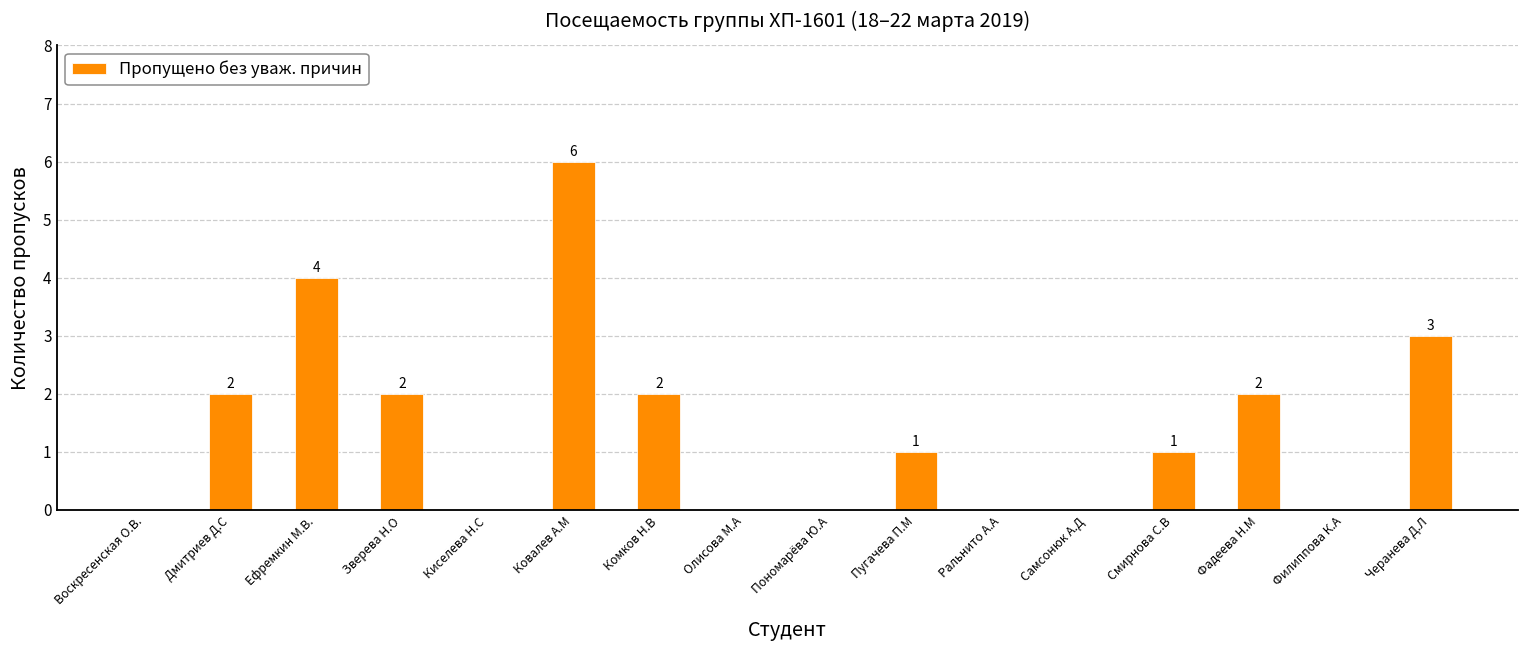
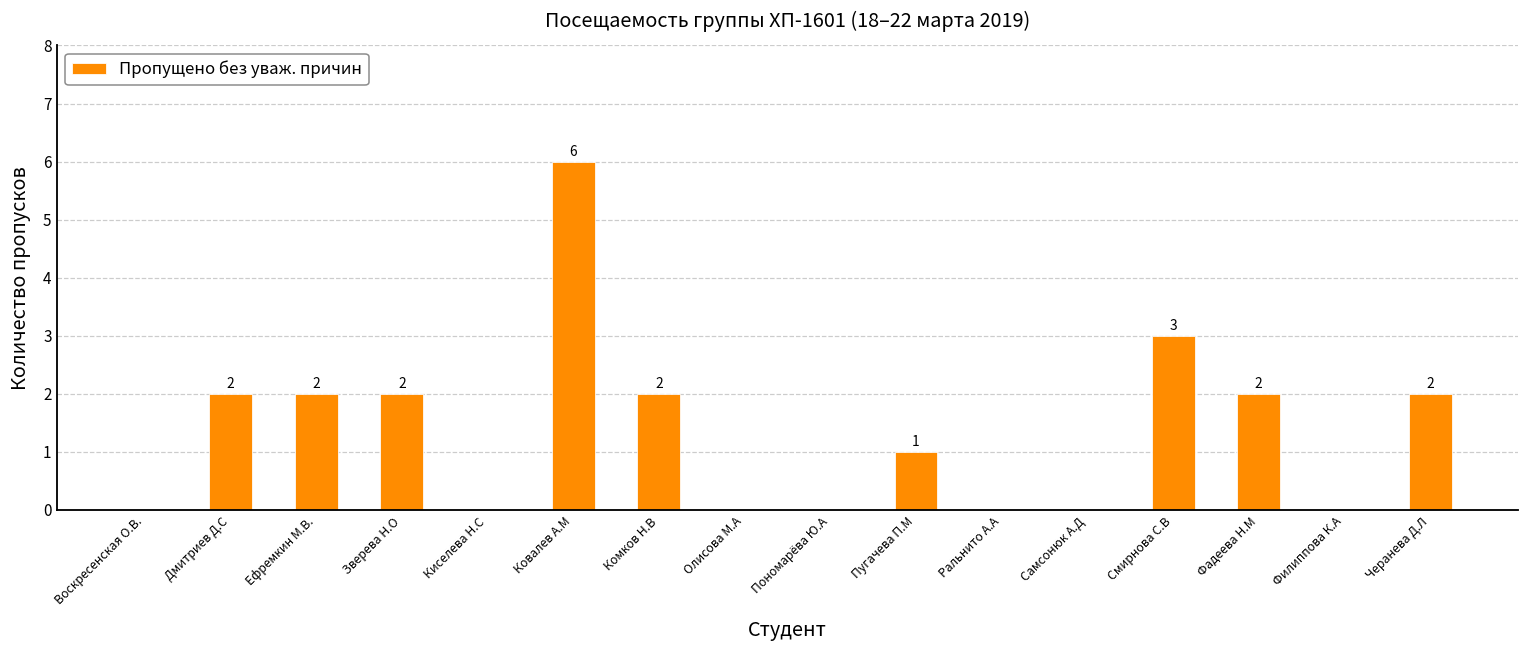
  {
    "Дмитриев Д.С": 2,
-   "Ефремкин М.В.": 4,
+   "Ефремкин М.В.": 2,
    "Зверева Н.О": 2,
    "Ковалев А.М": 6,
    "Комков Н.В": 2,
    "Пугачева П.М": 1,
-   "Смирнова С.В": 1,
+   "Смирнова С.В": 3,
    "Фадеева Н.М": 2,
-   "Черанева Д.Л": 3
+   "Черанева Д.Л": 2
  }
